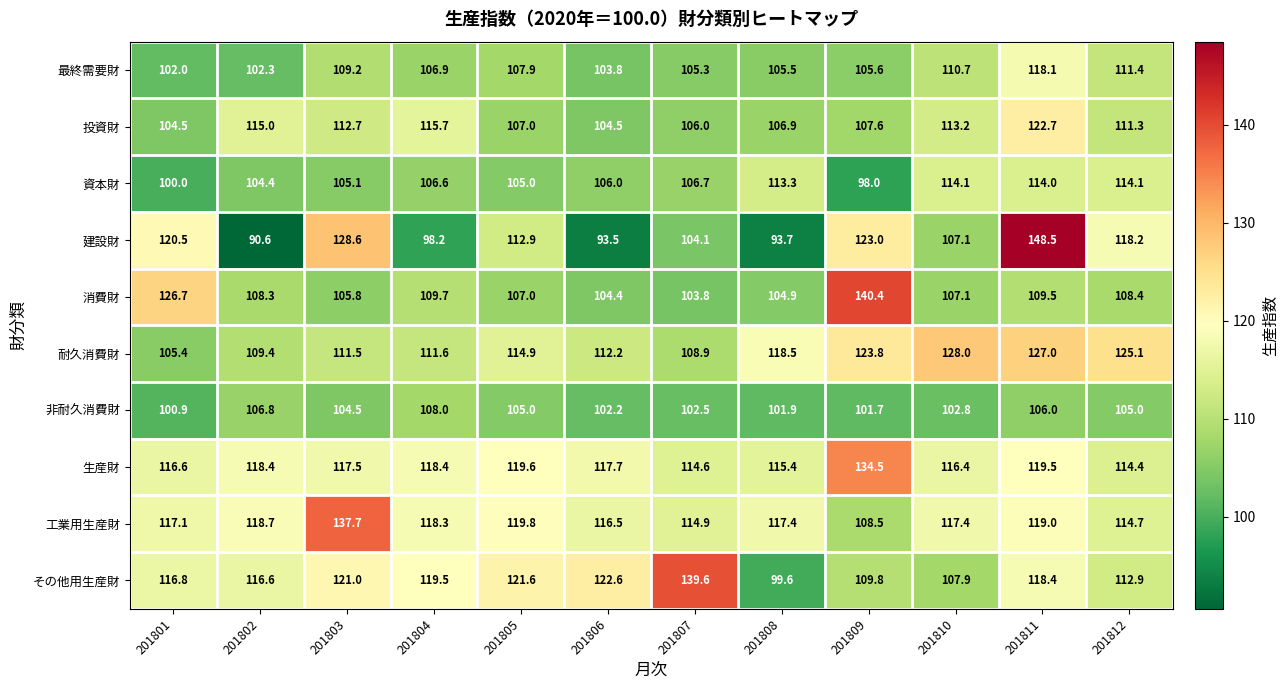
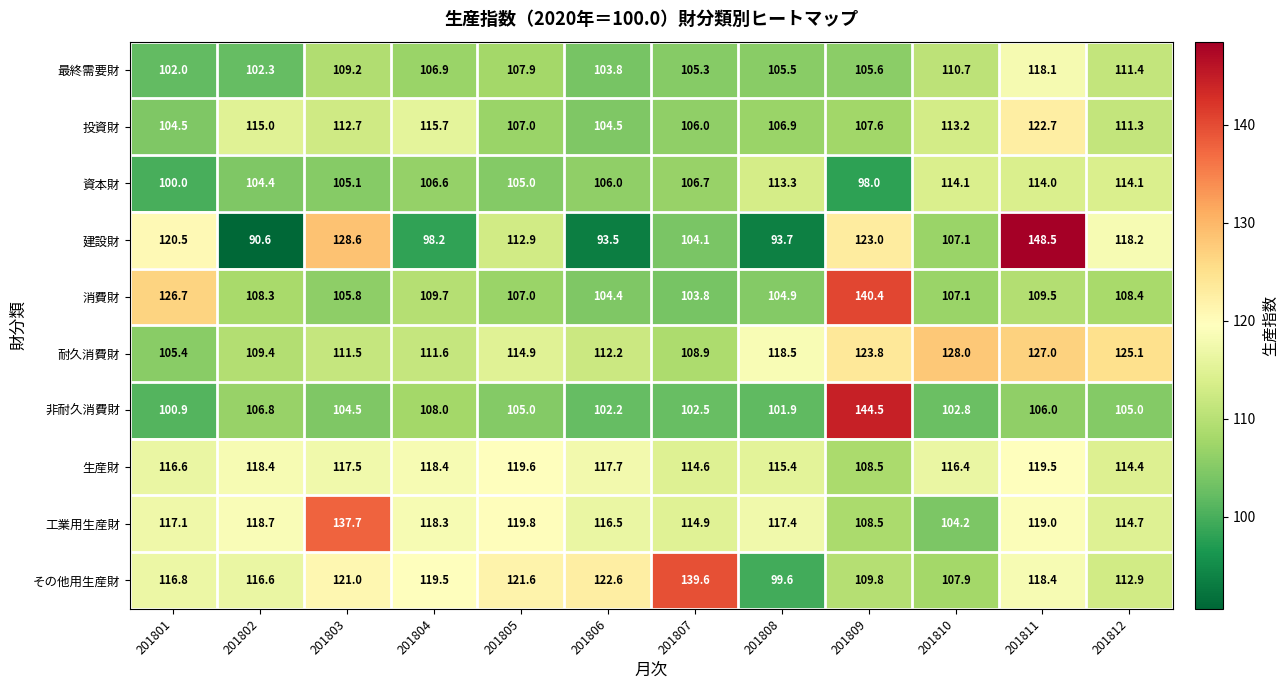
  {
    "最終需要財": {
      "201801": 102.0,
      "201802": 102.3,
      "201803": 109.2,
      "201804": 106.9,
      "201805": 107.9,
      "201806": 103.8,
      "201807": 105.3,
      "201808": 105.5,
      "201809": 105.6,
      "201810": 110.7,
      "201811": 118.1,
      "201812": 111.4
    },
    "投資財": {
      "201801": 104.5,
      "201802": 115.0,
      "201803": 112.7,
      "201804": 115.7,
      "201805": 107.0,
      "201806": 104.5,
      "201807": 106.0,
      "201808": 106.9,
      "201809": 107.6,
      "201810": 113.2,
      "201811": 122.7,
      "201812": 111.3
    },
    "資本財": {
      "201801": 100.0,
      "201802": 104.4,
      "201803": 105.1,
      "201804": 106.6,
      "201805": 105.0,
      "201806": 106.0,
      "201807": 106.7,
      "201808": 113.3,
      "201809": 98.0,
      "201810": 114.1,
      "201811": 114.0,
      "201812": 114.1
    },
    "建設財": {
      "201801": 120.5,
      "201802": 90.6,
      "201803": 128.6,
      "201804": 98.2,
      "201805": 112.9,
      "201806": 93.5,
      "201807": 104.1,
      "201808": 93.7,
      "201809": 123.0,
      "201810": 107.1,
      "201811": 148.5,
      "201812": 118.2
    },
    "消費財": {
      "201801": 126.7,
      "201802": 108.3,
      "201803": 105.8,
      "201804": 109.7,
      "201805": 107.0,
      "201806": 104.4,
      "201807": 103.8,
      "201808": 104.9,
      "201809": 140.4,
      "201810": 107.1,
      "201811": 109.5,
      "201812": 108.4
    },
    "耐久消費財": {
      "201801": 105.4,
      "201802": 109.4,
      "201803": 111.5,
      "201804": 111.6,
      "201805": 114.9,
      "201806": 112.2,
      "201807": 108.9,
      "201808": 118.5,
      "201809": 123.8,
      "201810": 128.0,
      "201811": 127.0,
      "201812": 125.1
    },
    "非耐久消費財": {
      "201801": 100.9,
      "201802": 106.8,
      "201803": 104.5,
      "201804": 108.0,
      "201805": 105.0,
      "201806": 102.2,
      "201807": 102.5,
      "201808": 101.9,
-     "201809": 101.7,
+     "201809": 144.5,
      "201810": 102.8,
      "201811": 106.0,
      "201812": 105.0
    },
    "生産財": {
      "201801": 116.6,
      "201802": 118.4,
      "201803": 117.5,
      "201804": 118.4,
      "201805": 119.6,
      "201806": 117.7,
      "201807": 114.6,
      "201808": 115.4,
-     "201809": 134.5,
+     "201809": 108.5,
      "201810": 116.4,
      "201811": 119.5,
      "201812": 114.4
    },
    "工業用生産財": {
      "201801": 117.1,
      "201802": 118.7,
      "201803": 137.7,
      "201804": 118.3,
      "201805": 119.8,
      "201806": 116.5,
      "201807": 114.9,
      "201808": 117.4,
      "201809": 108.5,
-     "201810": 117.4,
+     "201810": 104.2,
      "201811": 119.0,
      "201812": 114.7
    },
    "その他用生産財": {
      "201801": 116.8,
      "201802": 116.6,
      "201803": 121.0,
      "201804": 119.5,
      "201805": 121.6,
      "201806": 122.6,
      "201807": 139.6,
      "201808": 99.6,
      "201809": 109.8,
      "201810": 107.9,
      "201811": 118.4,
      "201812": 112.9
    }
  }
